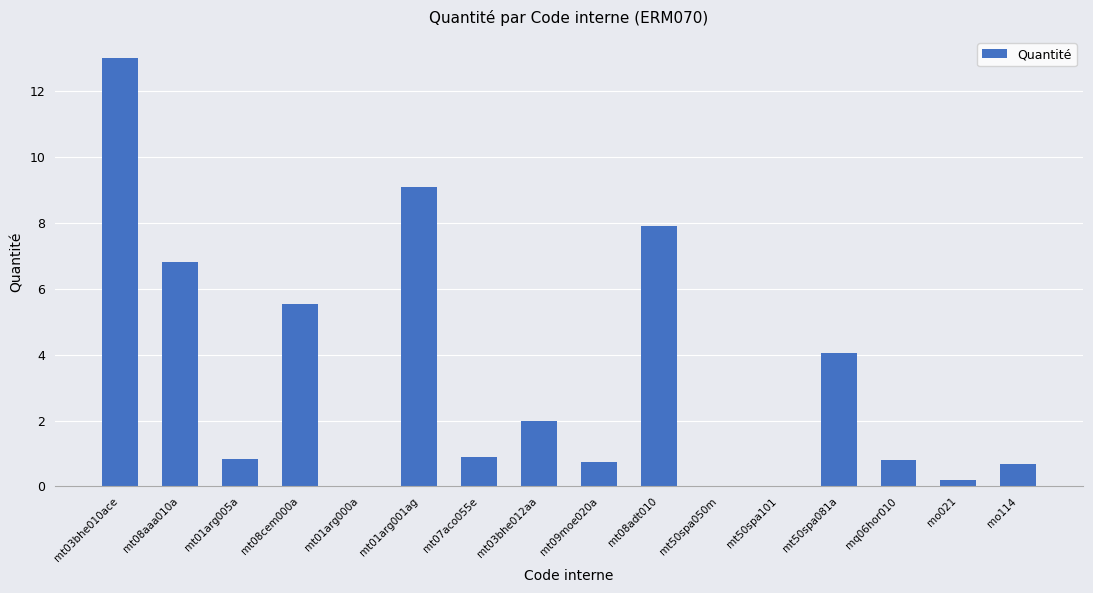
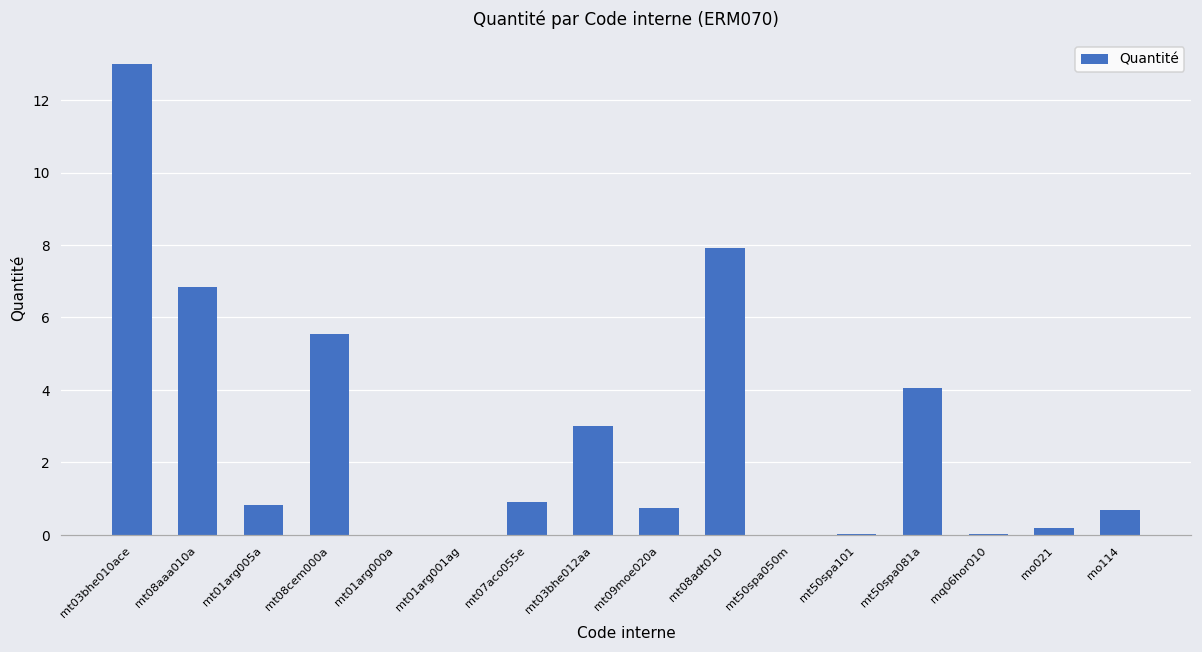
  {
    "mt03bhe010ace": 13.0,
    "mt08aaa010a": 6.8,
    "mt01arg005a": 0.8,
    "mt08cem000a": 5.5,
-   "mt01arg001ag": 9.1,
+   "mt01arg001ag": 0.0,
    "mt07aco055e": 0.9,
-   "mt03bhe012aa": 2,
+   "mt03bhe012aa": 3,
    "mt09moe020a": 0.7,
    "mt08adt010": 7.9,
    "mt50spa081a": 4.1,
-   "mq06hor010": 0.8,
+   "mq06hor010": 0.0,
    "mo021": 0.2,
    "mo114": 0.7
  }
